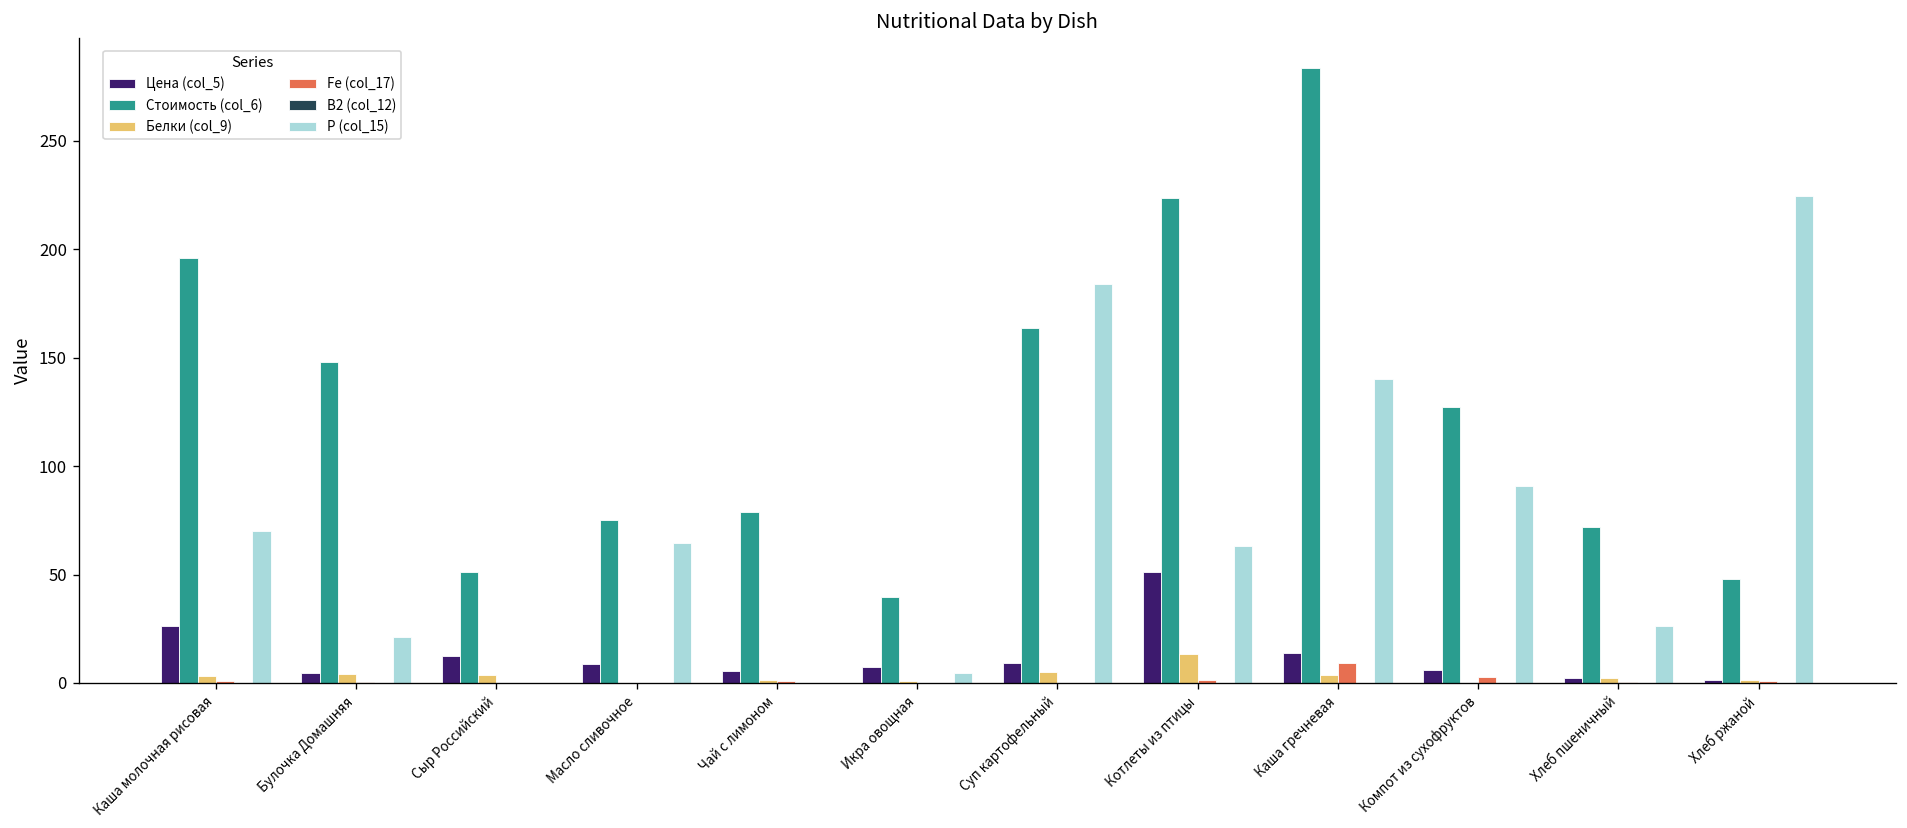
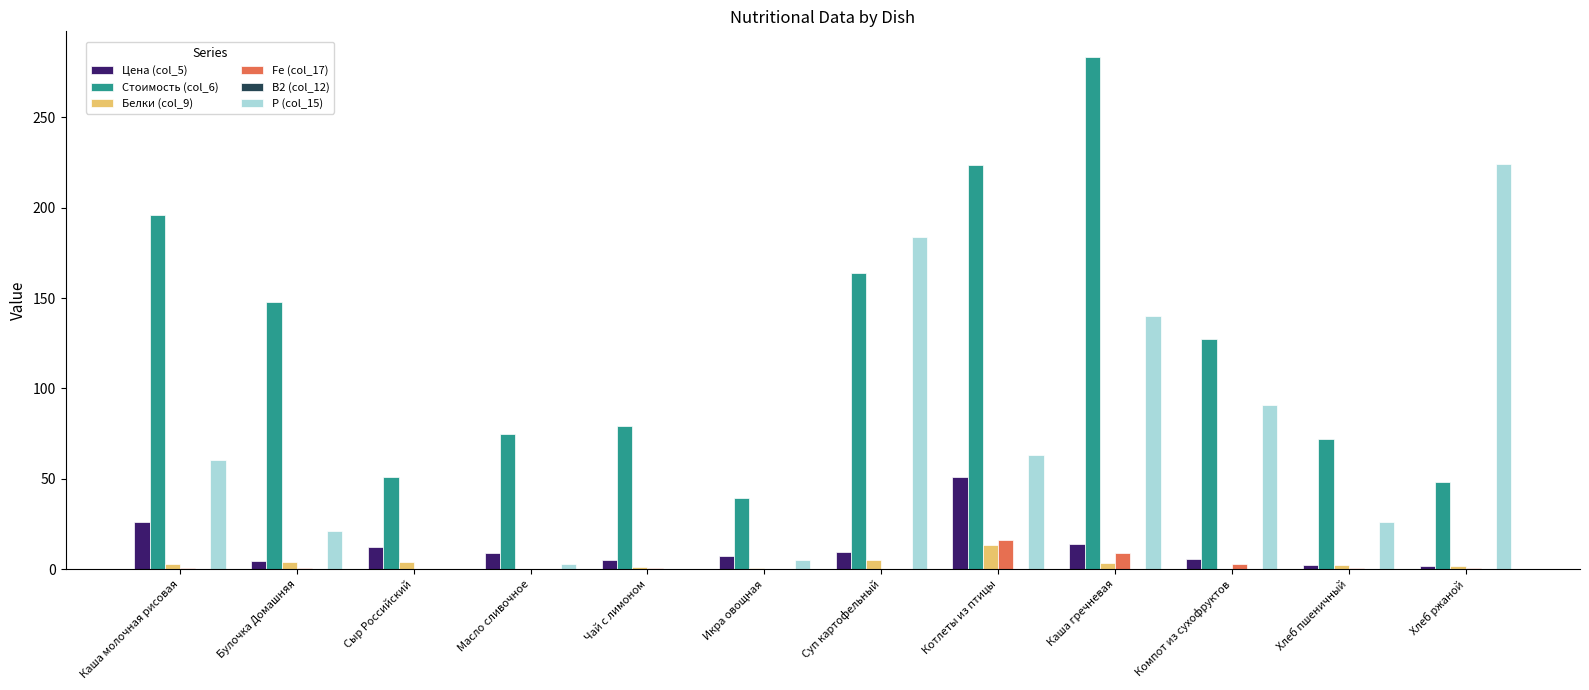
  {
    "Стоимость (col_6)": {
      "Каша молочная рисовая": 196,
      "Булочка Домашняя": 148,
      "Сыр Российский": 51,
      "Масло сливочное": 75,
      "Чай с лимоном": 79,
      "Икра овощная": 40,
      "Суп картофельный": 164,
      "Котлеты из птицы": 224,
      "Каша гречневая": 284,
      "Компот из сухофруктов": 127,
      "Хлеб пшеничный": 72,
      "Хлеб ржаной": 48
    },
    "Белки (col_9)": {
      "Каша молочная рисовая": 3,
      "Булочка Домашняя": 4,
      "Сыр Российский": 4,
      "Чай с лимоном": 1,
      "Суп картофельный": 5,
      "Котлеты из птицы": 14,
      "Каша гречневая": 4,
      "Хлеб пшеничный": 2,
      "Хлеб ржаной": 2
    },
    "Fe (col_17)": {
-     "Котлеты из птицы": 1,
+     "Котлеты из птицы": 16,
      "Каша гречневая": 9,
      "Компот из сухофруктов": 3
    },
    "P (col_15)": {
-     "Каша молочная рисовая": 70,
+     "Каша молочная рисовая": 61,
      "Булочка Домашняя": 21,
      "Сыр Российский": 0,
-     "Масло сливочное": 64,
+     "Масло сливочное": 3,
      "Чай с лимоном": 0,
      "Икра овощная": 5,
      "Суп картофельный": 184,
      "Котлеты из птицы": 63,
      "Каша гречневая": 140,
      "Компот из сухофруктов": 91,
      "Хлеб пшеничный": 26,
      "Хлеб ржаной": 225
    }
  }
